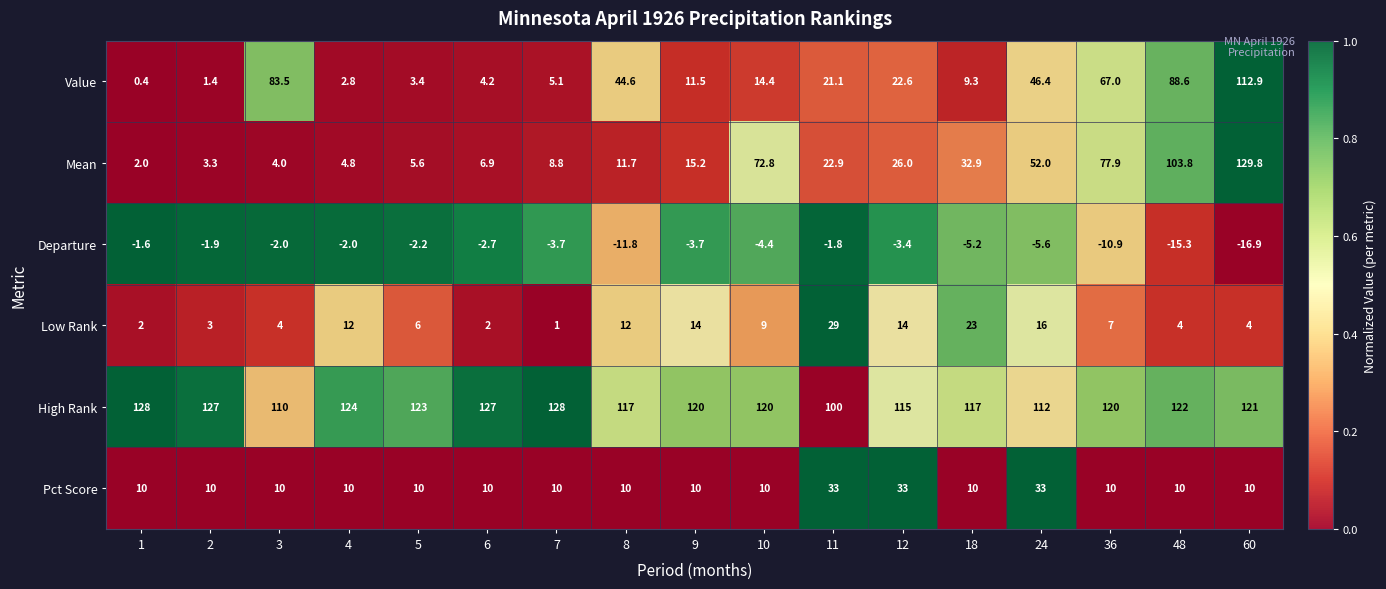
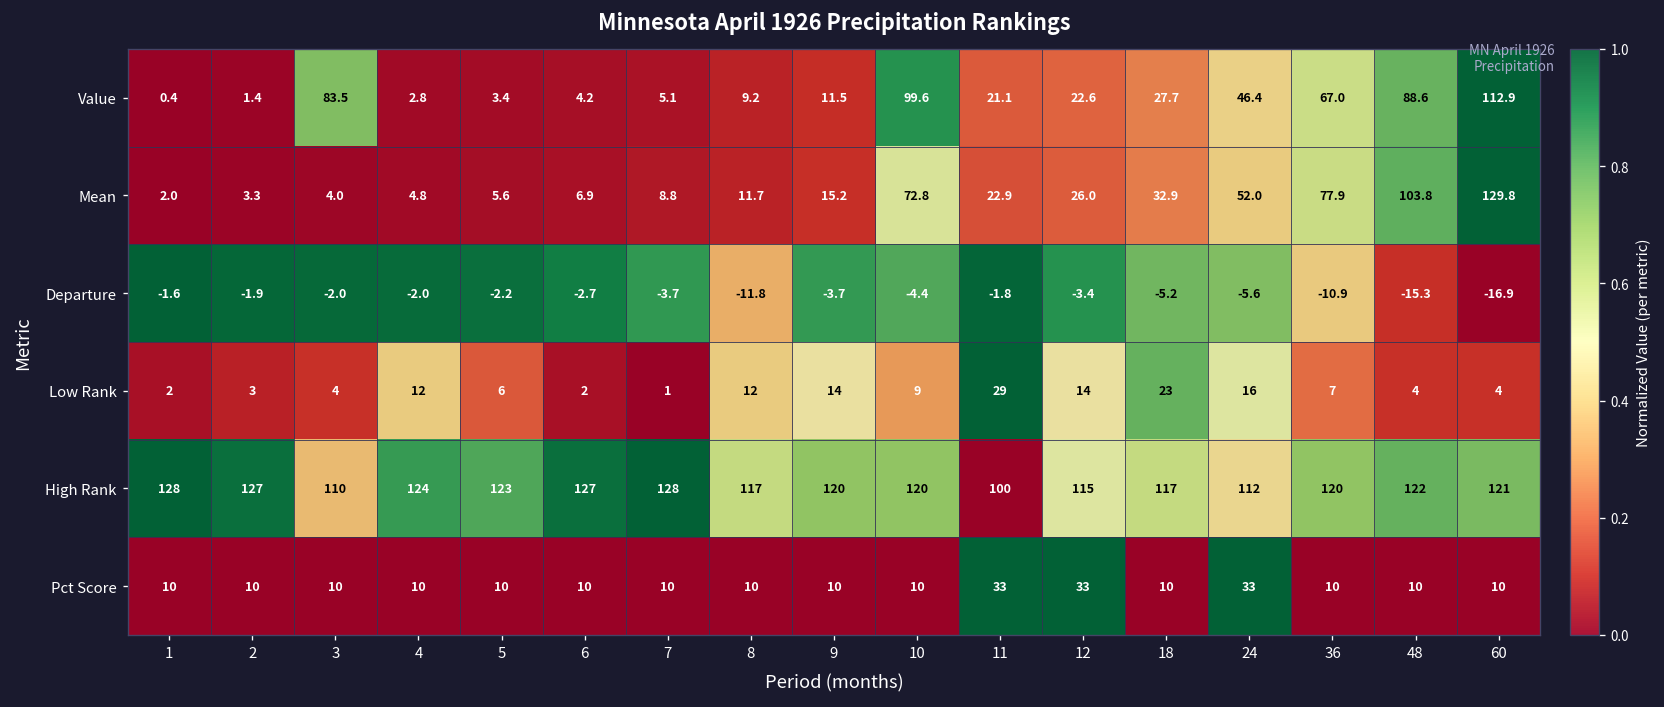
  {
    "Value": {
      "1": 0.4,
      "2": 1.4,
      "3": 83.5,
      "4": 2.8,
      "5": 3.4,
      "6": 4.2,
      "7": 5.1,
-     "8": 44.6,
+     "8": 9.2,
      "9": 11.5,
-     "10": 14.4,
+     "10": 99.6,
      "11": 21.1,
      "12": 22.6,
-     "18": 9.3,
+     "18": 27.7,
      "24": 46.4,
      "36": 67.0,
      "48": 88.6
    },
    "Mean": {
      "1": 2.0,
      "2": 3.3,
      "3": 4.0,
      "4": 4.8,
      "5": 5.6,
      "6": 6.9,
      "7": 8.8,
      "8": 11.7,
      "9": 15.2,
      "10": 72.8,
      "11": 22.9,
      "12": 26.0,
      "18": 32.9,
      "24": 52.0,
      "36": 77.9,
      "48": 103.8,
      "60": 129.8
    },
    "Departure": {
      "1": -1.6,
      "2": -1.9,
      "3": -2.0,
      "4": -2.0,
      "5": -2.2,
      "6": -2.7,
      "7": -3.7,
      "8": -11.8,
      "9": -3.7,
      "10": -4.4,
      "11": -1.8,
      "12": -3.4,
      "18": -5.2,
      "24": -5.6,
      "36": -10.9,
      "48": -15.3,
      "60": -16.9
    },
    "Low Rank": {
      "1": 2,
      "2": 3,
      "3": 4,
      "4": 12,
      "5": 6,
      "6": 2,
      "7": 1,
      "8": 12,
      "9": 14,
      "10": 9,
      "11": 29,
      "12": 14,
      "18": 23,
      "24": 16,
      "36": 7,
      "48": 4,
      "60": 4
    },
    "High Rank": {
      "1": 128,
      "2": 127,
      "3": 110,
      "4": 124,
      "5": 123,
      "6": 127,
      "7": 128,
      "8": 117,
      "9": 120,
      "10": 120,
      "11": 100,
      "12": 115,
      "18": 117,
      "24": 112,
      "36": 120,
      "48": 122,
      "60": 121
    },
    "Pct Score": {
      "1": 10,
      "2": 10,
      "3": 10,
      "4": 10,
      "5": 10,
      "6": 10,
      "7": 10,
      "8": 10,
      "9": 10,
      "10": 10,
      "11": 33,
      "12": 33,
      "18": 10,
      "24": 33,
      "36": 10,
      "48": 10,
      "60": 10
    }
  }
